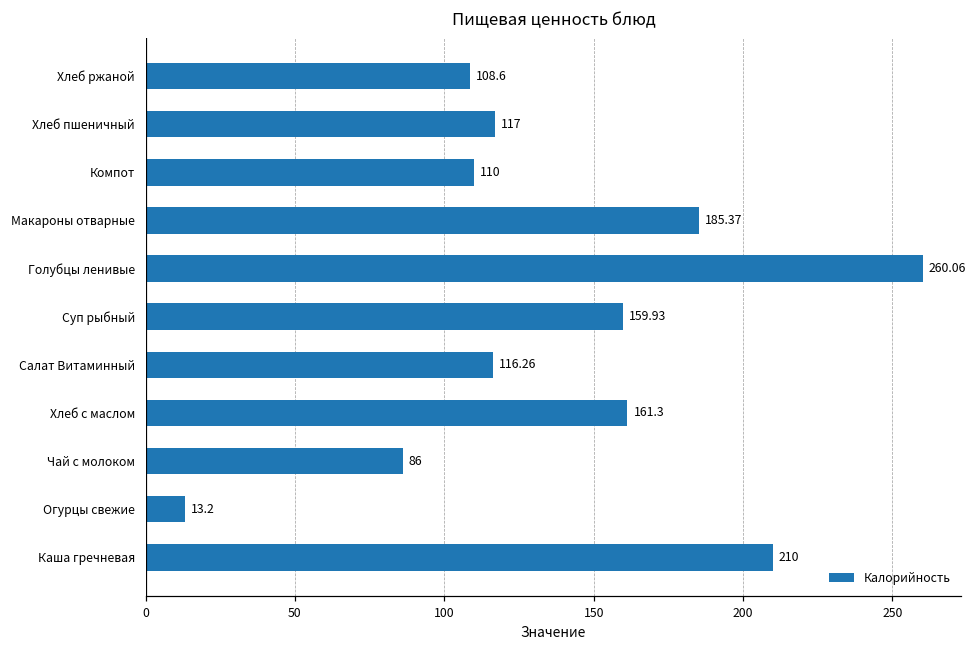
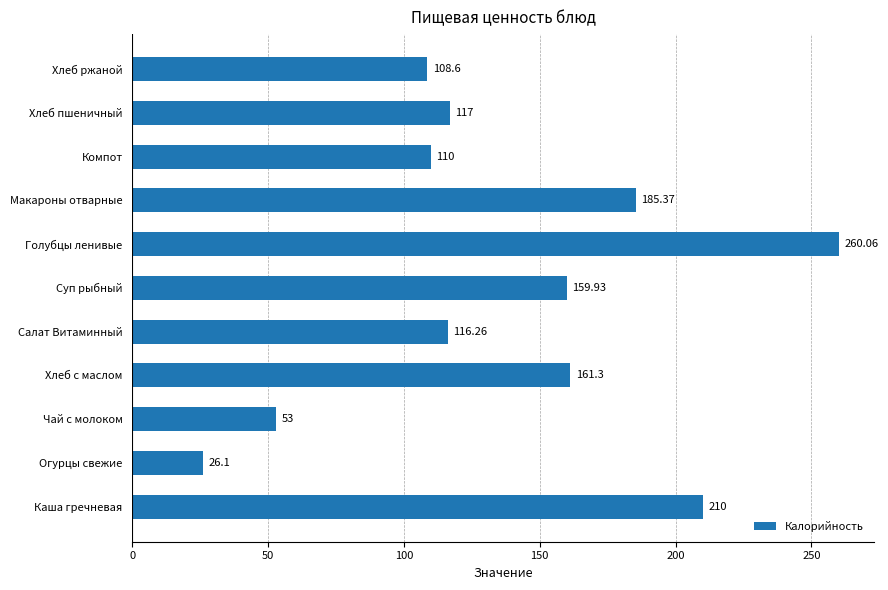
  {
    "Хлеб ржаной": 108.6,
    "Хлеб пшеничный": 117,
    "Компот": 110,
    "Макароны отварные": 185.37,
    "Голубцы ленивые": 260.06,
    "Суп рыбный": 159.93,
    "Салат Витаминный": 116.26,
    "Хлеб с маслом": 161.3,
-   "Чай с молоком": 86,
-   "Огурцы свежие": 13.2,
+   "Чай с молоком": 53,
+   "Огурцы свежие": 26.1,
    "Каша гречневая": 210
  }
